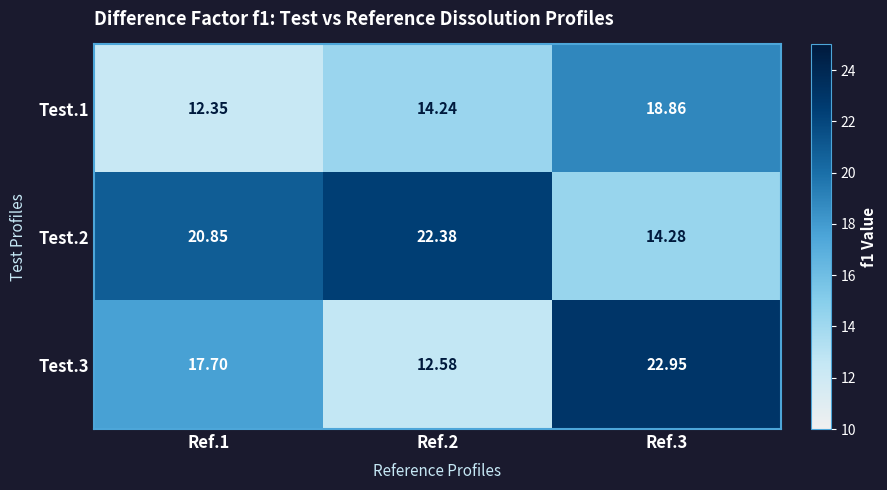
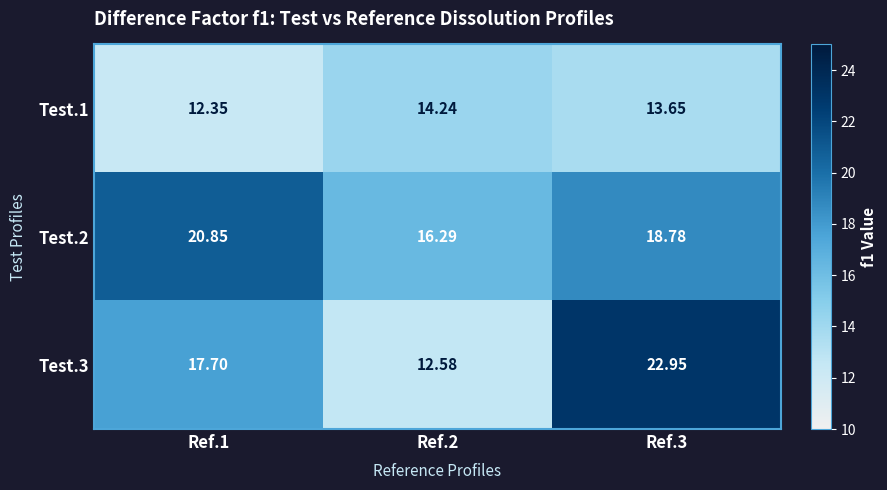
  {
    "Test.1": {
      "Ref.1": 12.35,
      "Ref.2": 14.24,
-     "Ref.3": 18.86
+     "Ref.3": 13.65
    },
    "Test.2": {
      "Ref.1": 20.85,
-     "Ref.2": 22.38,
-     "Ref.3": 14.28
+     "Ref.2": 16.29,
+     "Ref.3": 18.78
    },
    "Test.3": {
      "Ref.1": 17.70,
      "Ref.2": 12.58,
      "Ref.3": 22.95
    }
  }
